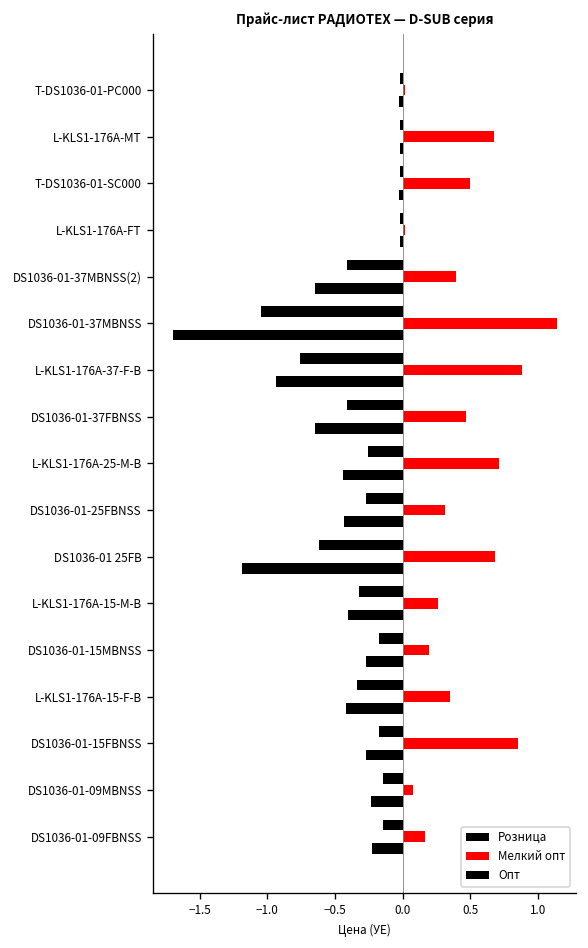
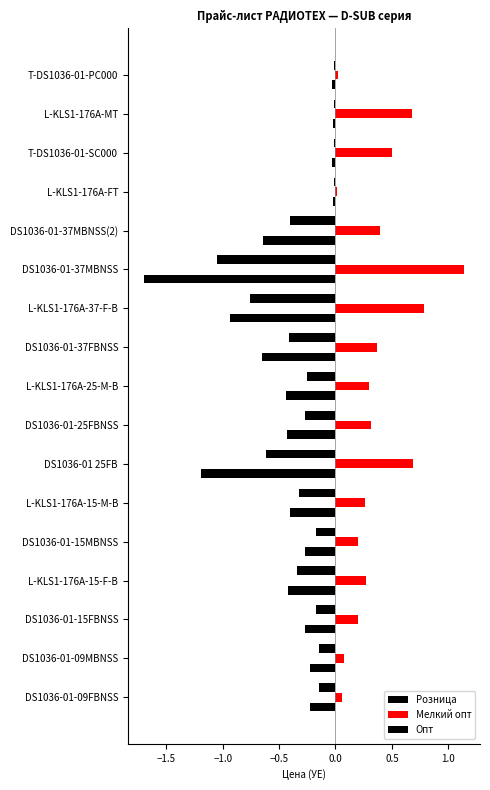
  {
    "Мелкий опт": {
      "L-KLS1-176A-MT": 0.68,
      "T-DS1036-01-SC000": 0.50,
      "DS1036-01-37MBNSS(2)": 0.40,
      "DS1036-01-37MBNSS": 1.14,
-     "L-KLS1-176A-37-F-B": 0.89,
-     "DS1036-01-37FBNSS": 0.47,
-     "L-KLS1-176A-25-M-B": 0.71,
+     "L-KLS1-176A-37-F-B": 0.78,
+     "DS1036-01-37FBNSS": 0.37,
+     "L-KLS1-176A-25-M-B": 0.29,
      "DS1036-01-25FBNSS": 0.31,
      "DS1036-01 25FB": 0.69,
      "L-KLS1-176A-15-M-B": 0.26,
      "DS1036-01-15MBNSS": 0.20,
-     "L-KLS1-176A-15-F-B": 0.35,
-     "DS1036-01-15FBNSS": 0.86,
+     "L-KLS1-176A-15-F-B": 0.27,
+     "DS1036-01-15FBNSS": 0.20,
      "DS1036-01-09MBNSS": 0.08,
-     "DS1036-01-09FBNSS": 0.16
+     "DS1036-01-09FBNSS": 0.06
    }
  }
